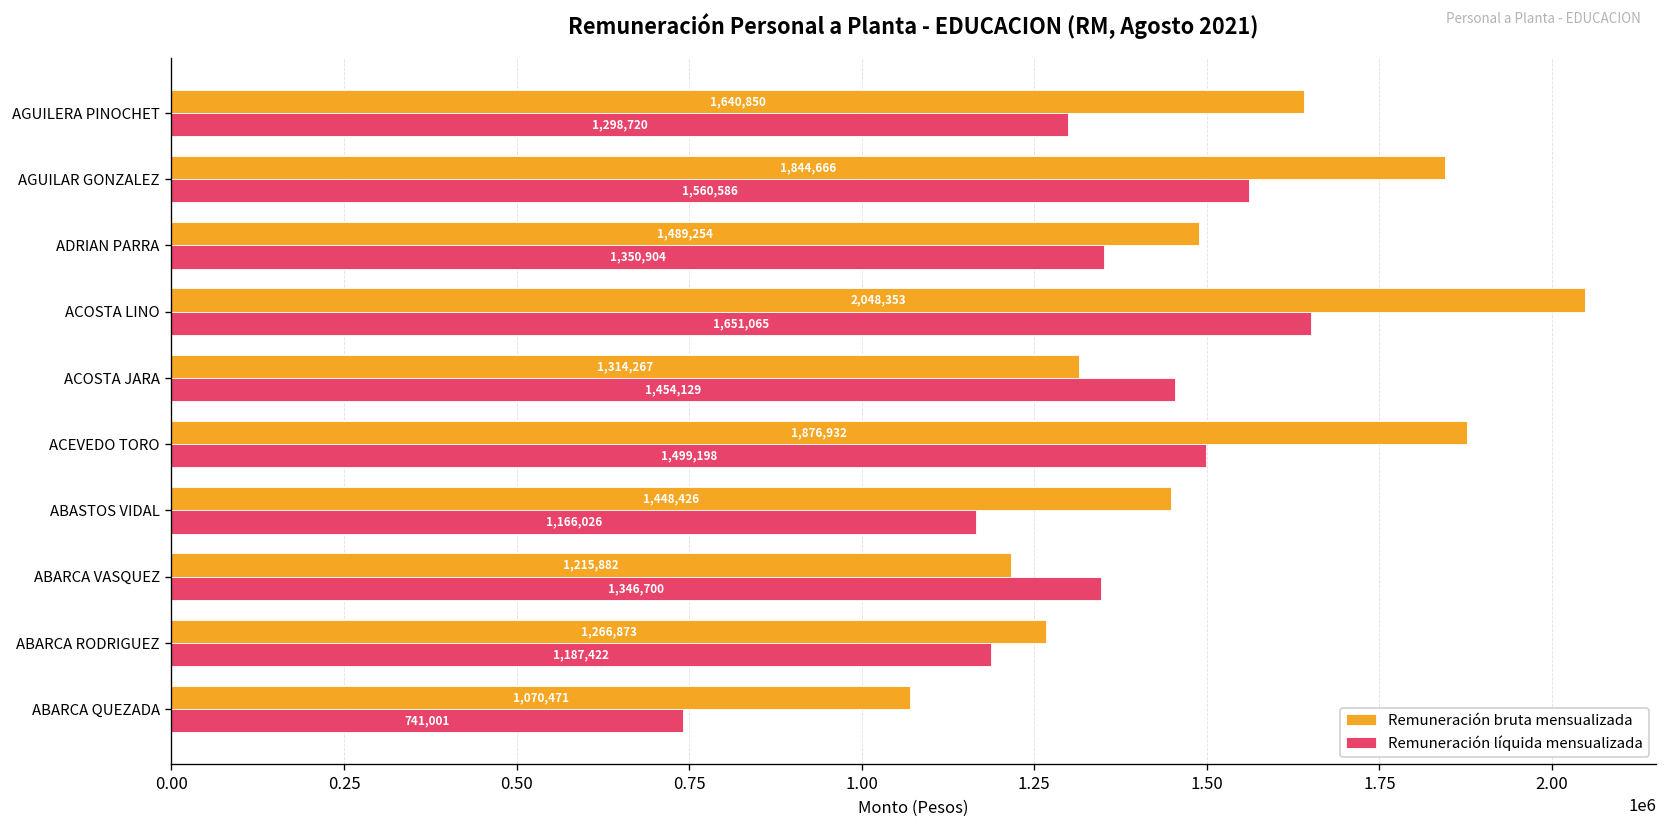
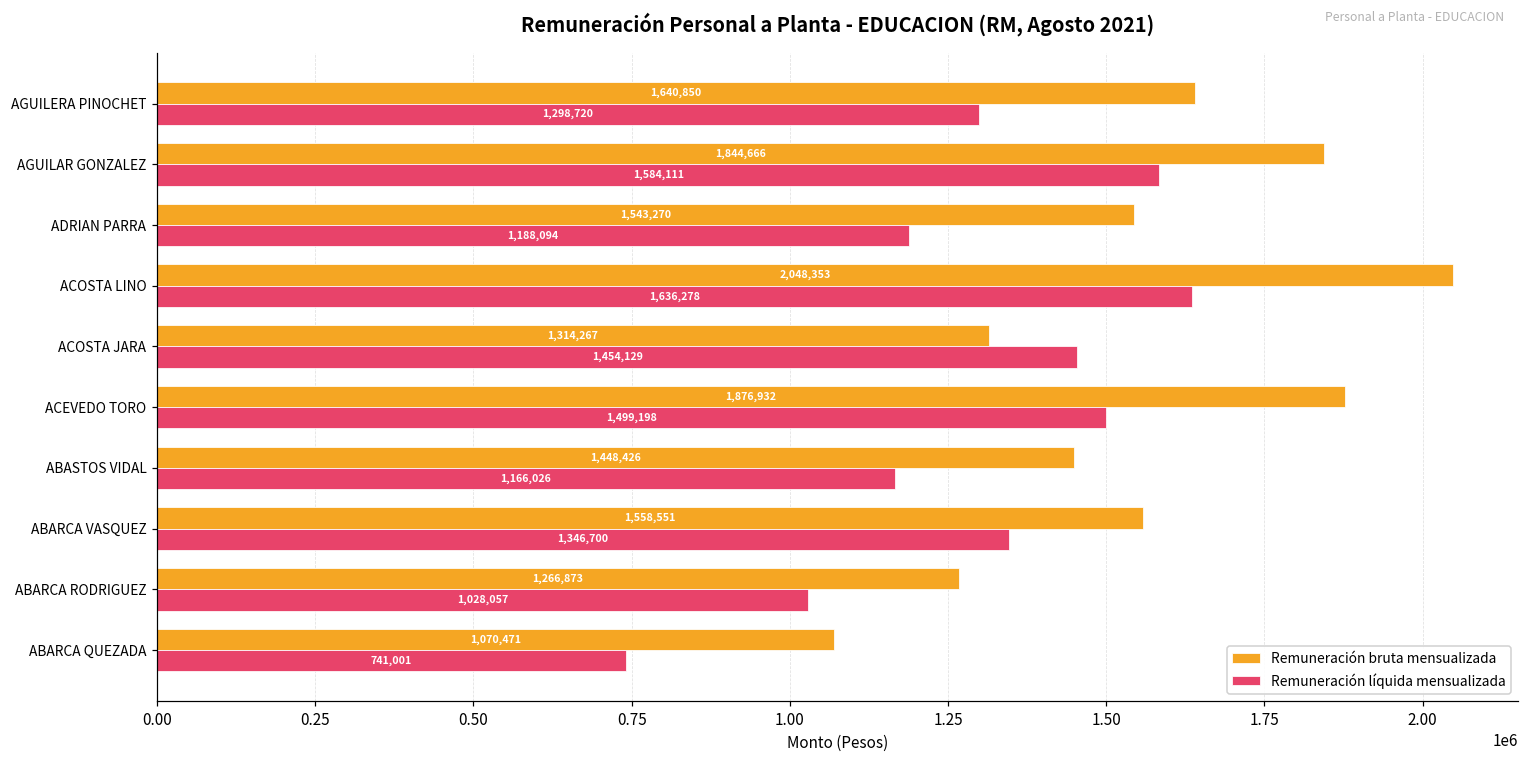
  {
    "Remuneración bruta mensualizada": {
      "AGUILERA PINOCHET": "1,640,850",
      "AGUILAR GONZALEZ": "1,844,666",
-     "ADRIAN PARRA": "1,489,254",
+     "ADRIAN PARRA": "1,543,270",
      "ACOSTA LINO": "2,048,353",
      "ACOSTA JARA": "1,314,267",
      "ACEVEDO TORO": "1,876,932",
      "ABASTOS VIDAL": "1,448,426",
-     "ABARCA VASQUEZ": "1,215,882",
+     "ABARCA VASQUEZ": "1,558,551",
      "ABARCA RODRIGUEZ": "1,266,873",
      "ABARCA QUEZADA": "1,070,471"
    },
    "Remuneración líquida mensualizada": {
      "AGUILERA PINOCHET": "1,298,720",
-     "AGUILAR GONZALEZ": "1,560,586",
-     "ADRIAN PARRA": "1,350,904",
-     "ACOSTA LINO": "1,651,065",
+     "AGUILAR GONZALEZ": "1,584,111",
+     "ADRIAN PARRA": "1,188,094",
+     "ACOSTA LINO": "1,636,278",
      "ACOSTA JARA": "1,454,129",
      "ACEVEDO TORO": "1,499,198",
      "ABASTOS VIDAL": "1,166,026",
      "ABARCA VASQUEZ": "1,346,700",
-     "ABARCA RODRIGUEZ": "1,187,422",
+     "ABARCA RODRIGUEZ": "1,028,057",
      "ABARCA QUEZADA": "741,001"
    }
  }
